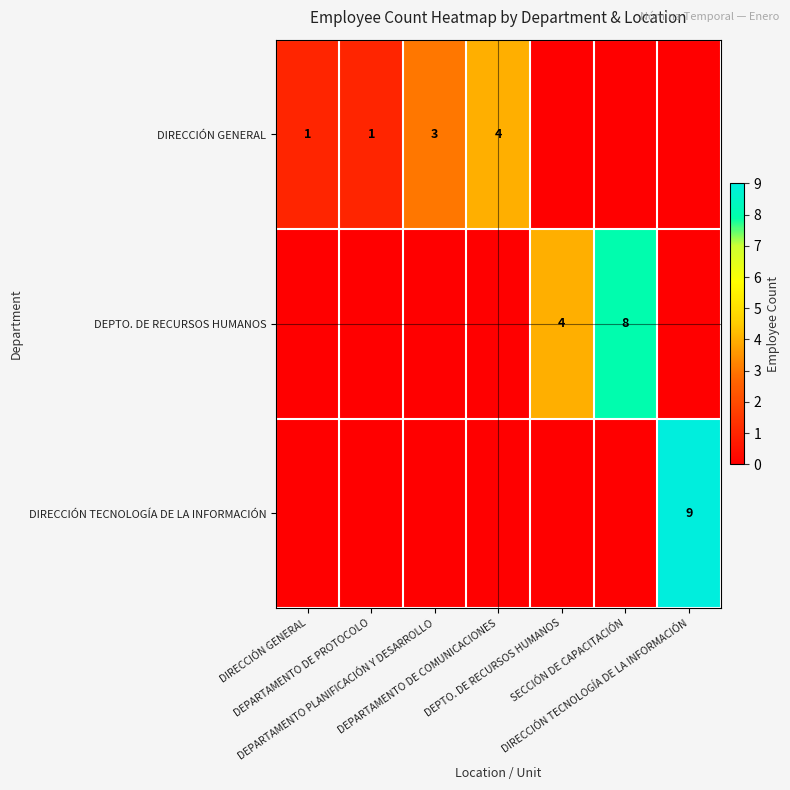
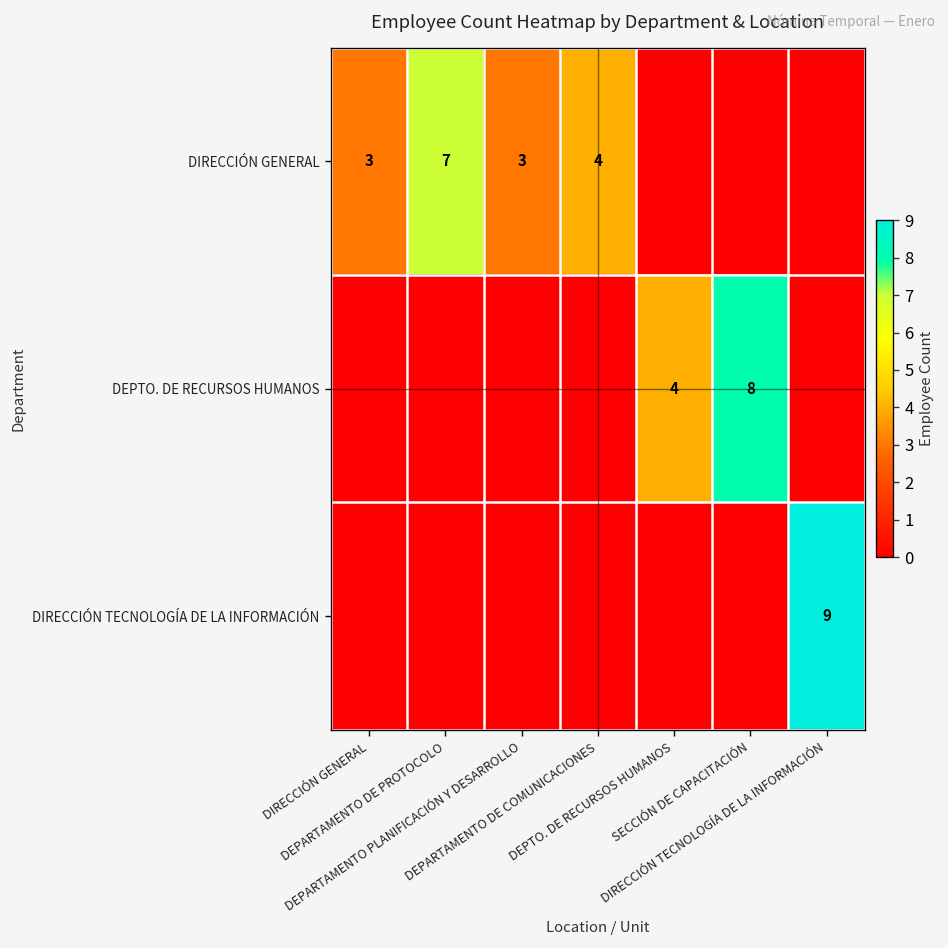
  {
    "DIRECCIÓN GENERAL": {
-     "DIRECCIÓN GENERAL": 1,
-     "DEPARTAMENTO DE PROTOCOLO": 1,
+     "DIRECCIÓN GENERAL": 3,
+     "DEPARTAMENTO DE PROTOCOLO": 7,
      "DEPARTAMENTO PLANIFICACIÓN Y DESARROLLO": 3,
      "DEPARTAMENTO DE COMUNICACIONES": 4
    },
    "DEPTO. DE RECURSOS HUMANOS": {
      "DEPTO. DE RECURSOS HUMANOS": 4,
      "SECCIÓN DE CAPACITACIÓN": 8
    },
    "DIRECCIÓN TECNOLOGÍA DE LA INFORMACIÓN": {
      "DIRECCIÓN TECNOLOGÍA DE LA INFORMACIÓN": 9
    }
  }
